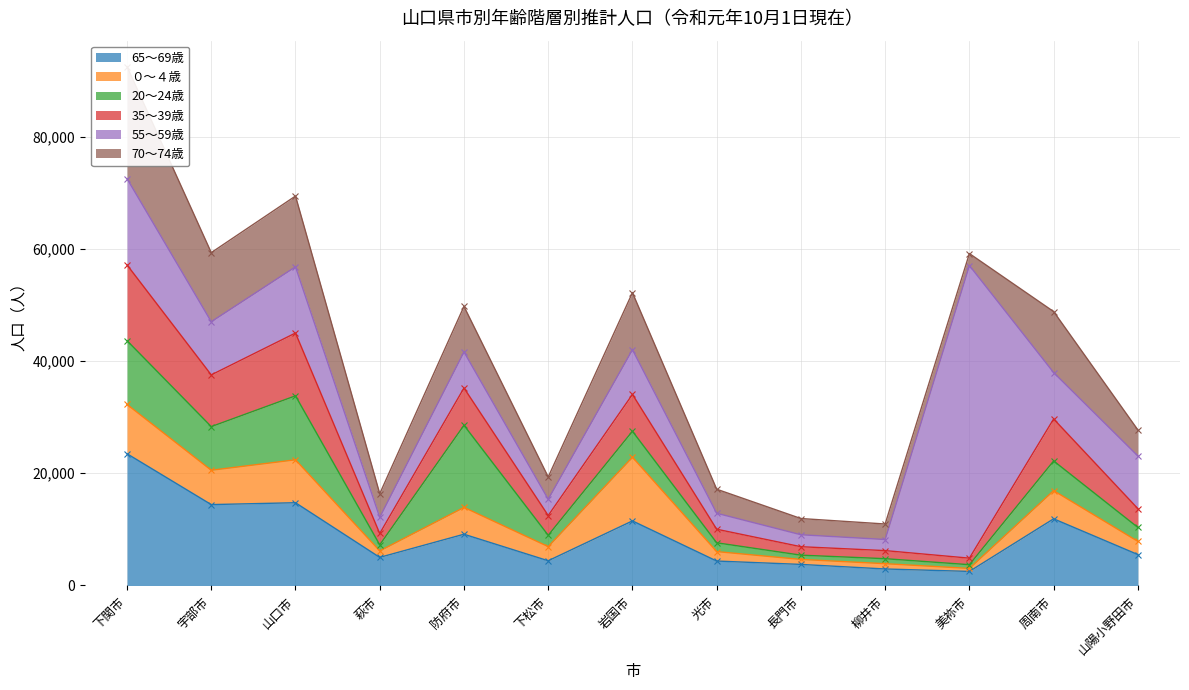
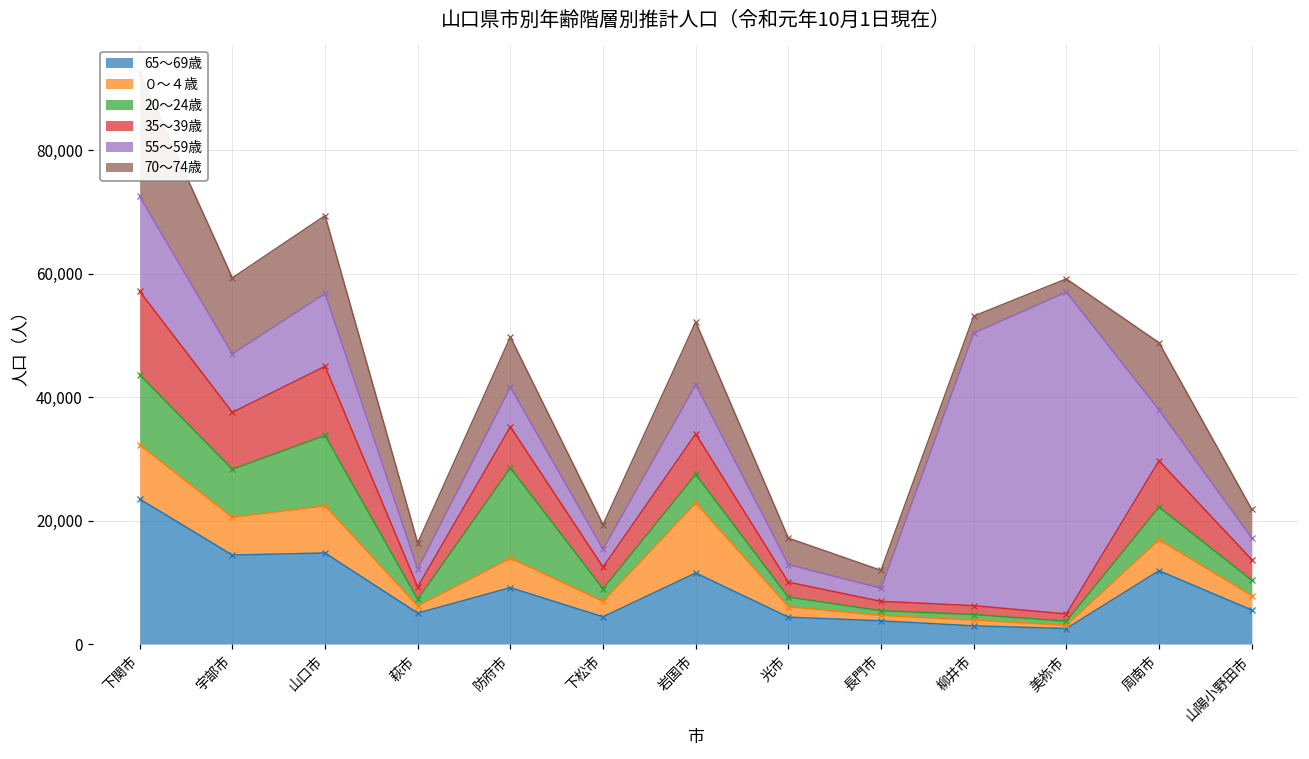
  {
    "65～69歳": {
      "下関市": "23,000",
      "宇部市": "14,000",
      "山口市": "15,000",
      "萩市": "5,000",
      "防府市": "9,000",
      "下松市": "4,000",
      "岩国市": "12,000",
      "光市": "4,000",
      "長門市": "4,000",
      "柳井市": "3,000",
      "美祢市": "3,000",
      "周南市": "12,000",
      "山陽小野田市": "6,000"
    },
    "０～４歳": {
      "下関市": "9,000",
      "宇部市": "6,000",
      "山口市": "8,000",
      "萩市": "1,000",
      "防府市": "5,000",
      "下松市": "3,000",
      "岩国市": "11,000",
      "光市": "2,000",
      "長門市": "1,000",
      "柳井市": "1,000",
      "美祢市": "1,000",
      "周南市": "5,000",
      "山陽小野田市": "2,000"
    },
    "20～24歳": {
      "下関市": "11,000",
      "宇部市": "8,000",
      "山口市": "11,000",
      "萩市": "1,000",
      "防府市": "15,000",
      "下松市": "2,000",
      "岩国市": "5,000",
      "光市": "2,000",
      "長門市": "1,000",
      "柳井市": "1,000",
      "美祢市": "1,000",
      "周南市": "5,000",
      "山陽小野田市": "2,000"
    },
    "35～39歳": {
      "下関市": "13,000",
      "宇部市": "9,000",
      "山口市": "11,000",
      "萩市": "2,000",
      "防府市": "7,000",
      "下松市": "4,000",
      "岩国市": "7,000",
      "光市": "2,000",
      "長門市": "2,000",
      "柳井市": "1,000",
      "美祢市": "1,000",
      "周南市": "7,000",
      "山陽小野田市": "3,000"
    },
    "55～59歳": {
      "下関市": "15,000",
      "宇部市": "9,000",
      "山口市": "12,000",
      "萩市": "3,000",
      "防府市": "6,000",
      "下松市": "3,000",
      "岩国市": "8,000",
      "光市": "3,000",
      "長門市": "2,000",
-     "柳井市": "2,000",
+     "柳井市": "44,000",
      "美祢市": "52,000",
      "周南市": "8,000",
-     "山陽小野田市": "9,000"
+     "山陽小野田市": "4,000"
    },
    "70～74歳": {
      "宇部市": "12,000",
      "山口市": "13,000",
      "萩市": "4,000",
      "防府市": "8,000",
      "下松市": "4,000",
      "岩国市": "10,000",
      "光市": "4,000",
      "長門市": "3,000",
      "柳井市": "3,000",
      "美祢市": "2,000",
      "周南市": "11,000",
      "山陽小野田市": "5,000"
    }
  }
